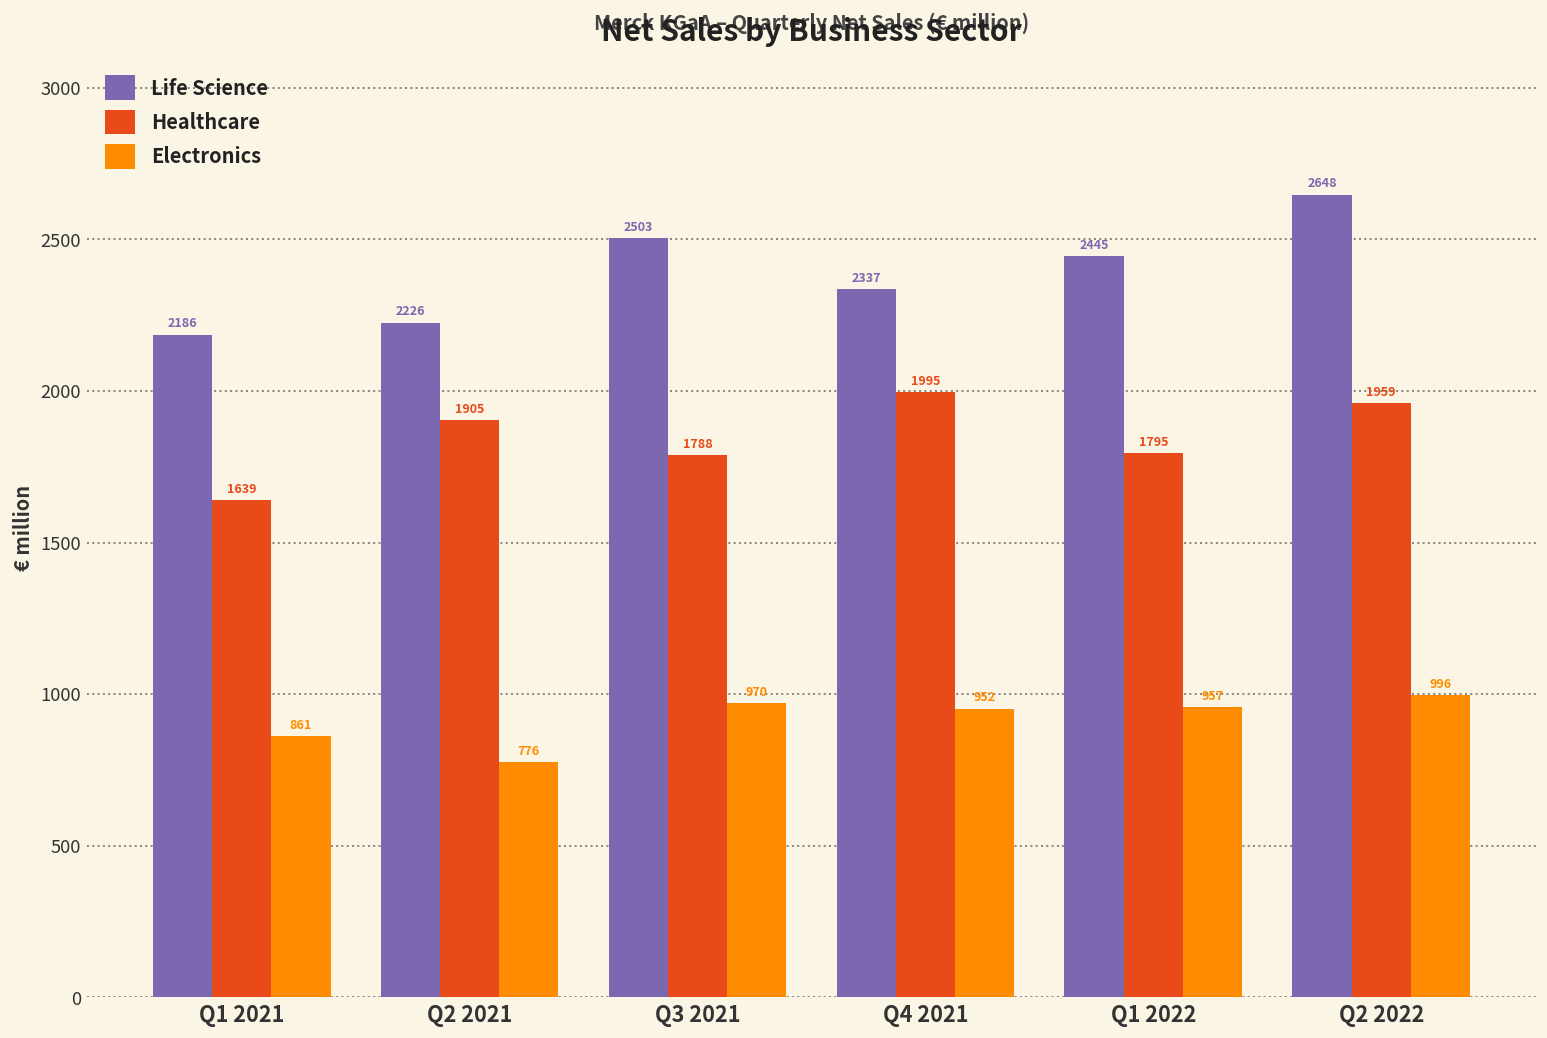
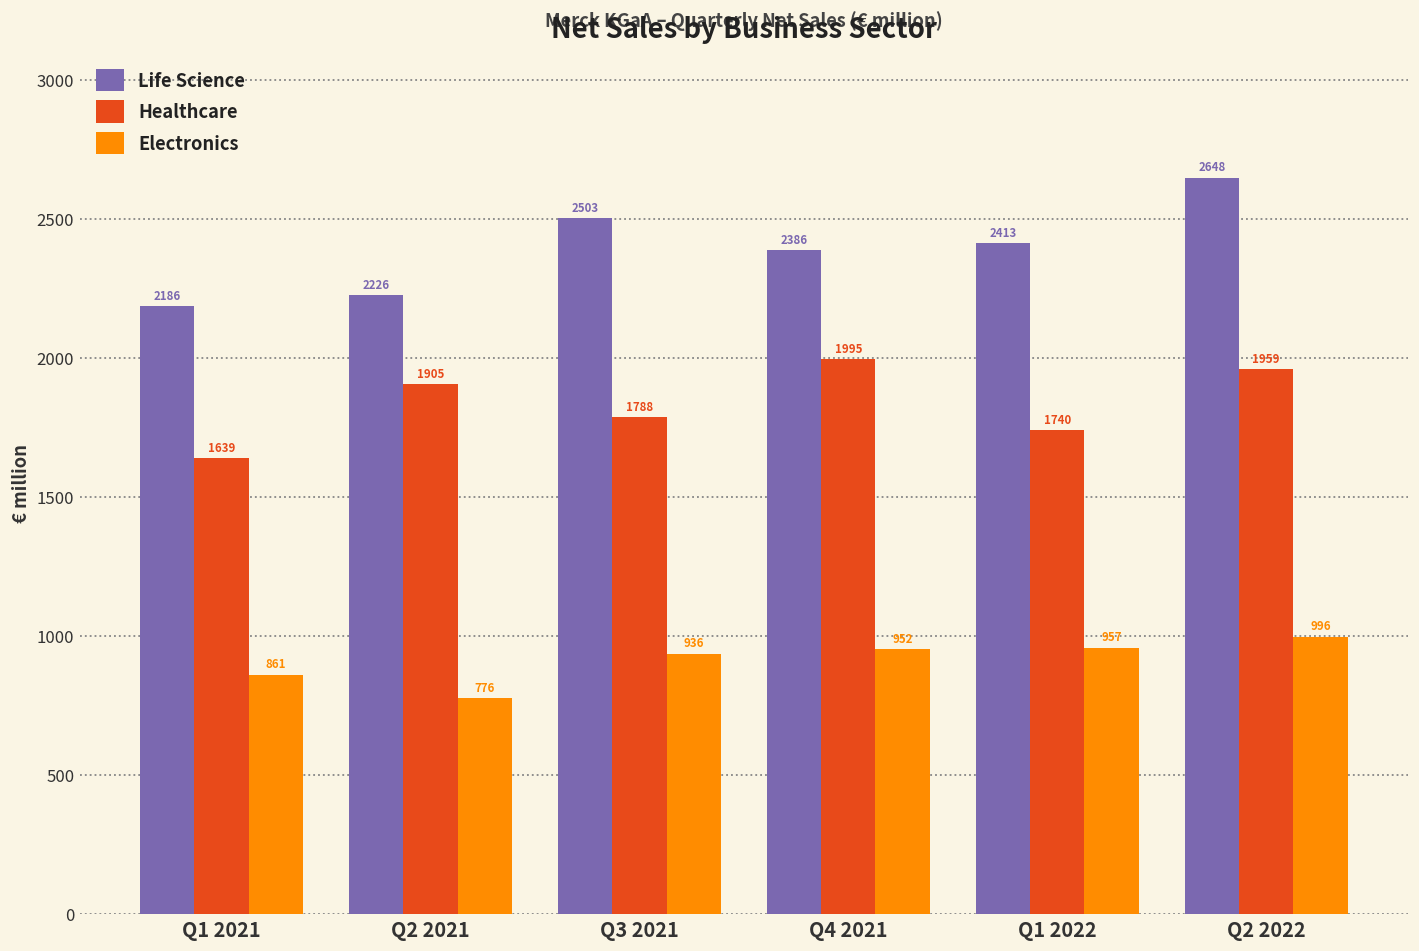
  {
    "Life Science": {
      "Q1 2021": 2186,
      "Q2 2021": 2226,
      "Q3 2021": 2503,
-     "Q4 2021": 2337,
-     "Q1 2022": 2445,
+     "Q4 2021": 2386,
+     "Q1 2022": 2413,
      "Q2 2022": 2648
    },
    "Healthcare": {
      "Q1 2021": 1639,
      "Q2 2021": 1905,
      "Q3 2021": 1788,
      "Q4 2021": 1995,
-     "Q1 2022": 1795,
+     "Q1 2022": 1740,
      "Q2 2022": 1959
    },
    "Electronics": {
      "Q1 2021": 861,
      "Q2 2021": 776,
-     "Q3 2021": 970,
+     "Q3 2021": 936,
      "Q4 2021": 952,
      "Q1 2022": 957,
      "Q2 2022": 996
    }
  }
